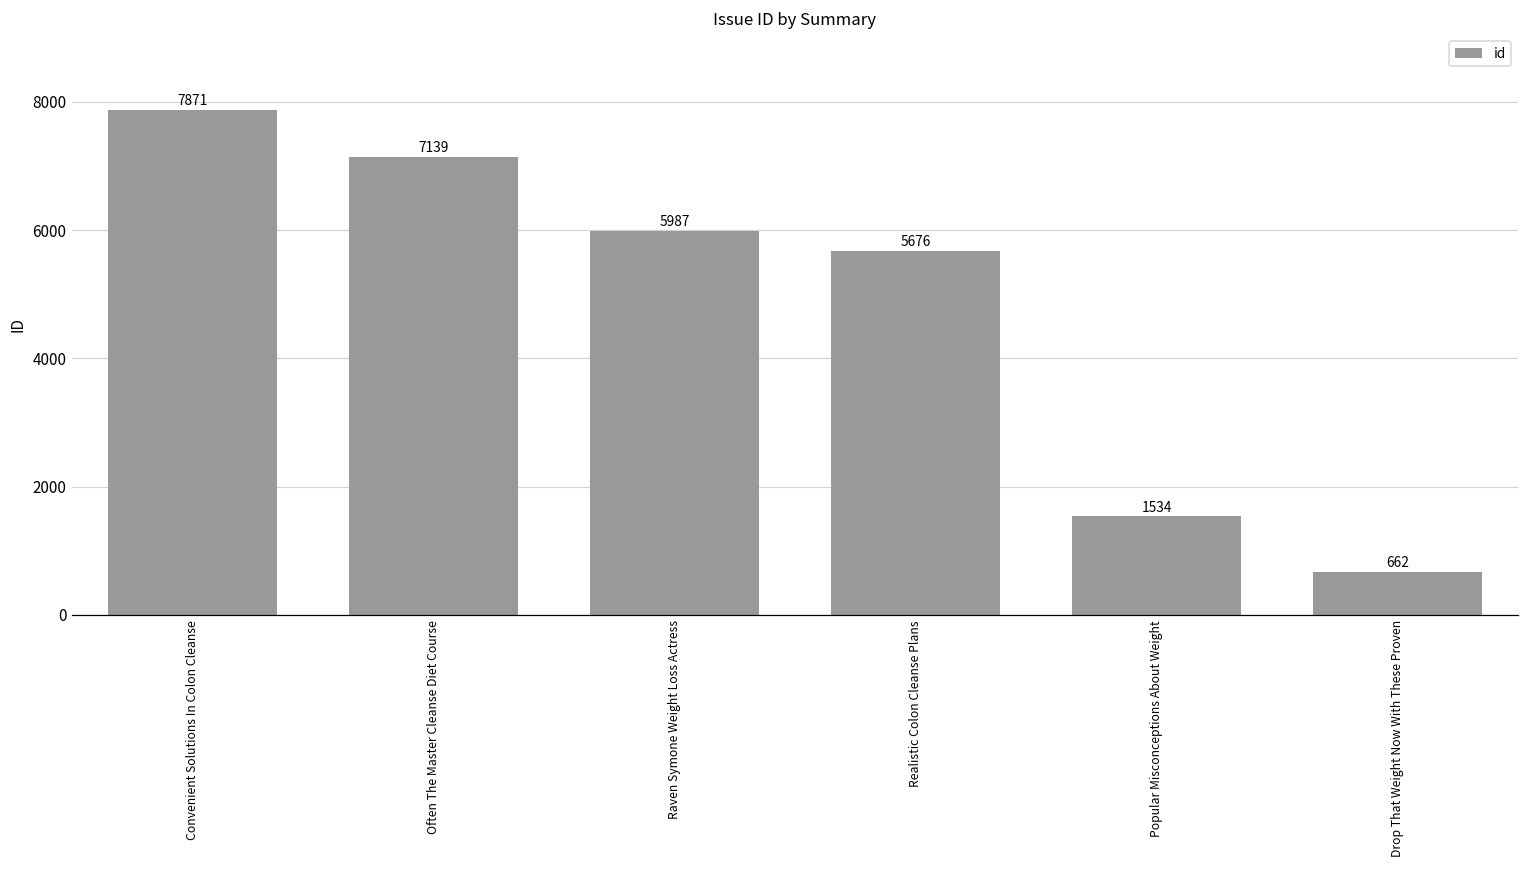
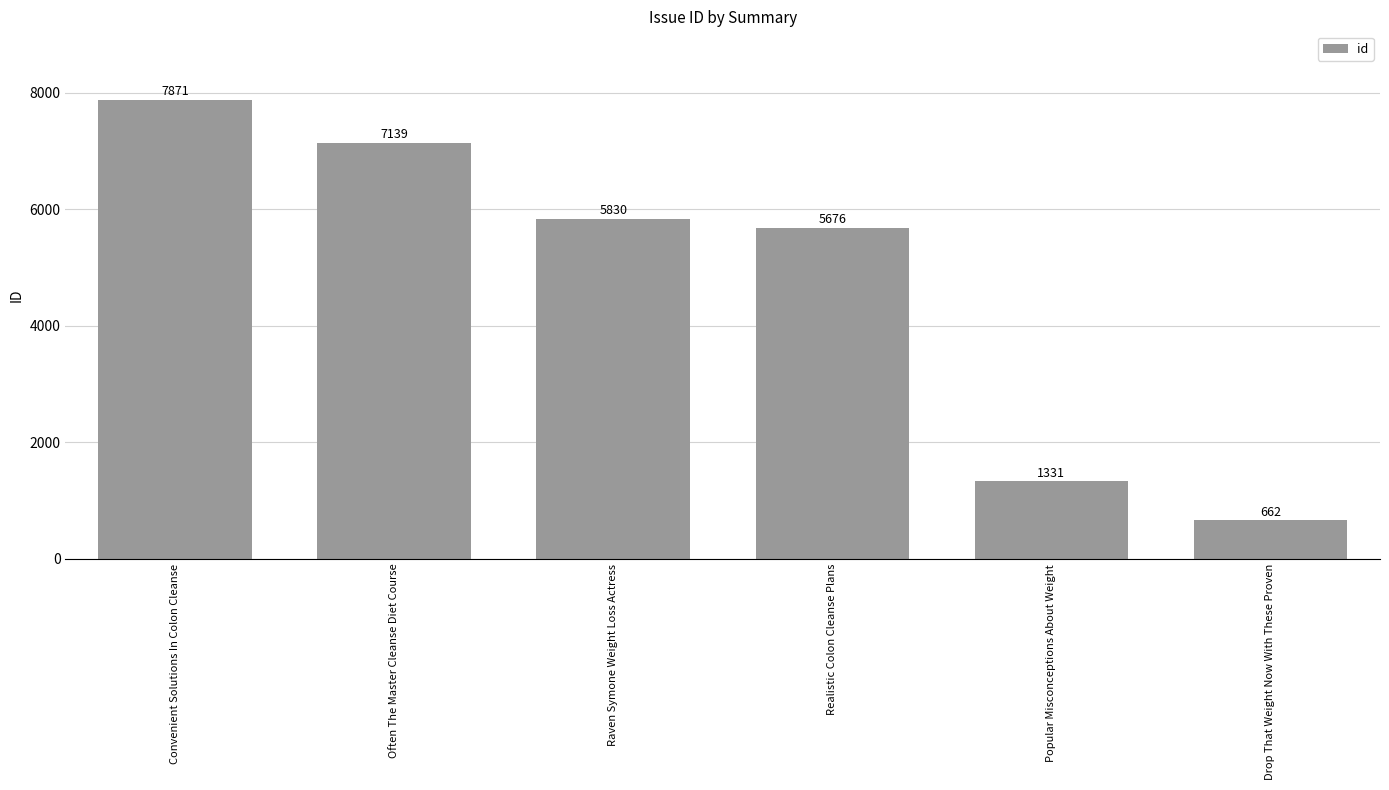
  {
    "Convenient Solutions In Colon Cleanse": 7871,
    "Often The Master Cleanse Diet Course": 7139,
-   "Raven Symone Weight Loss Actress": 5987,
+   "Raven Symone Weight Loss Actress": 5830,
    "Realistic Colon Cleanse Plans": 5676,
-   "Popular Misconceptions About Weight": 1534,
+   "Popular Misconceptions About Weight": 1331,
    "Drop That Weight Now With These Proven": 662
  }
